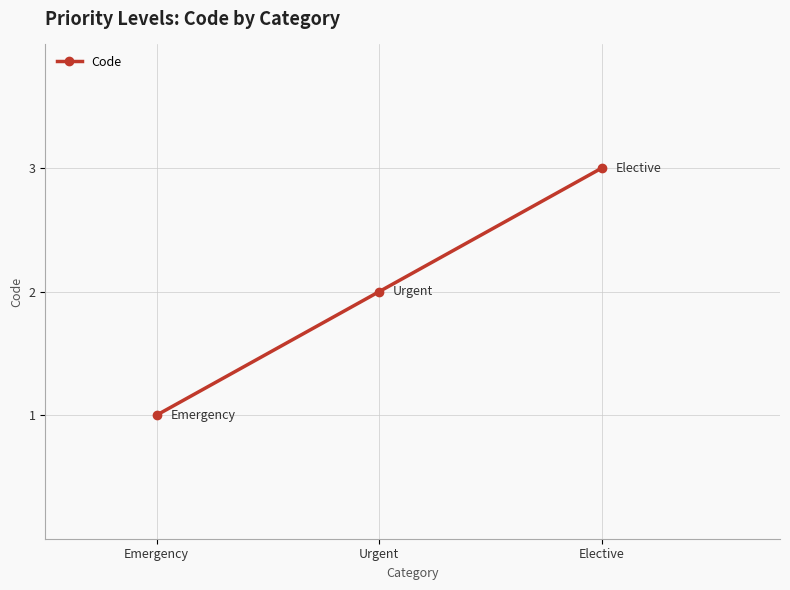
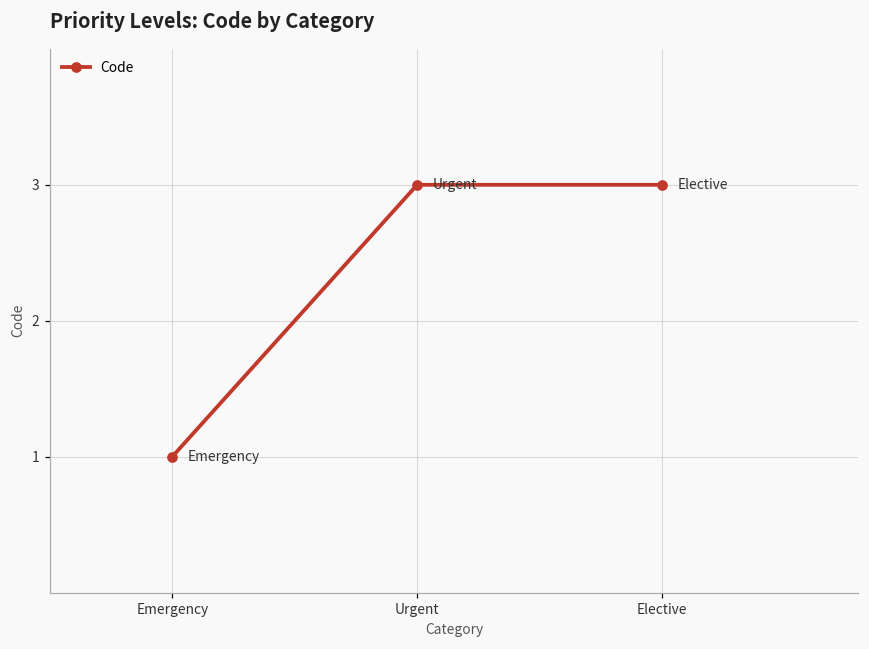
  {
    "Emergency": 1,
-   "Urgent": 2,
+   "Urgent": 3,
    "Elective": 3
  }
